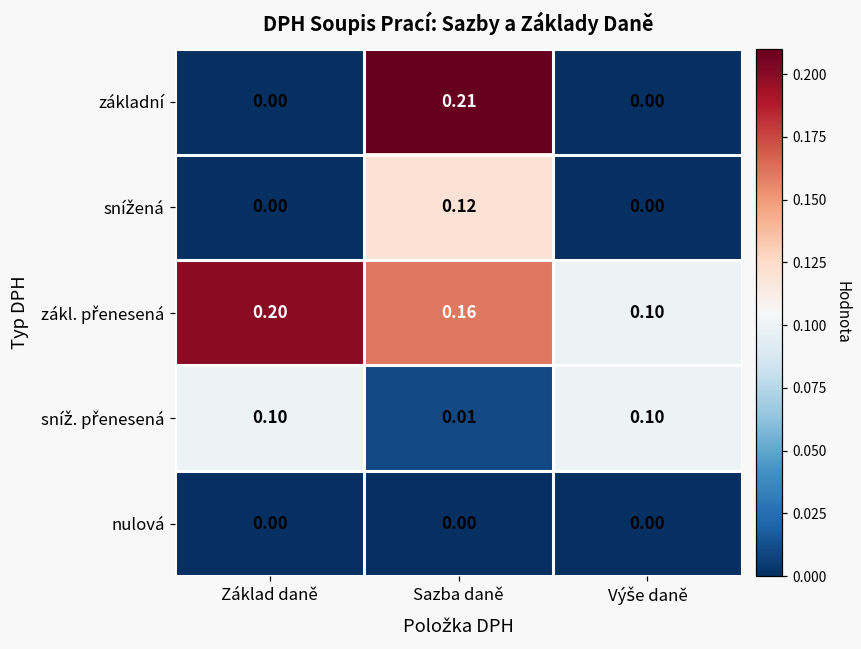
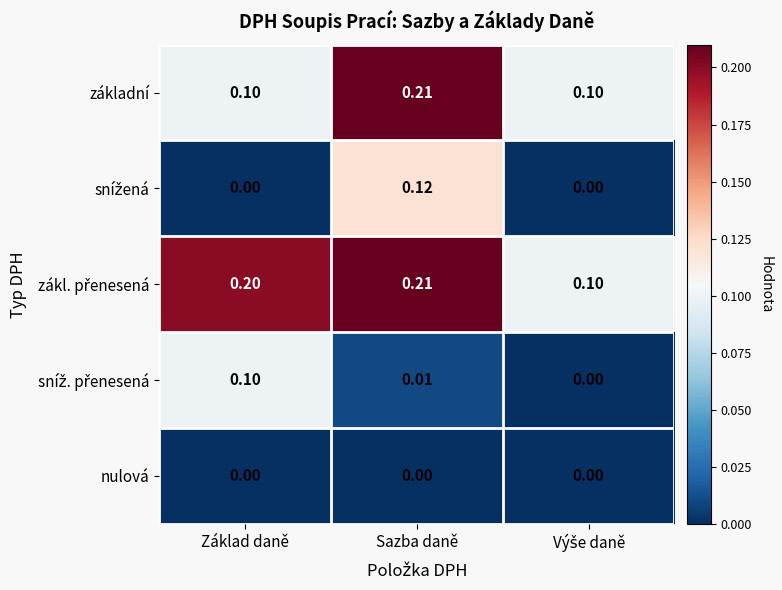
  {
    "základní": {
-     "Základ daně": 0.00,
+     "Základ daně": 0.10,
      "Sazba daně": 0.21,
-     "Výše daně": 0.00
+     "Výše daně": 0.10
    },
    "snížená": {
      "Základ daně": 0.00,
      "Sazba daně": 0.12,
      "Výše daně": 0.00
    },
    "zákl. přenesená": {
      "Základ daně": 0.20,
-     "Sazba daně": 0.16,
+     "Sazba daně": 0.21,
      "Výše daně": 0.10
    },
    "sníž. přenesená": {
      "Základ daně": 0.10,
      "Sazba daně": 0.01,
-     "Výše daně": 0.10
+     "Výše daně": 0.00
    },
    "nulová": {
      "Základ daně": 0.00,
      "Sazba daně": 0.00,
      "Výše daně": 0.00
    }
  }
